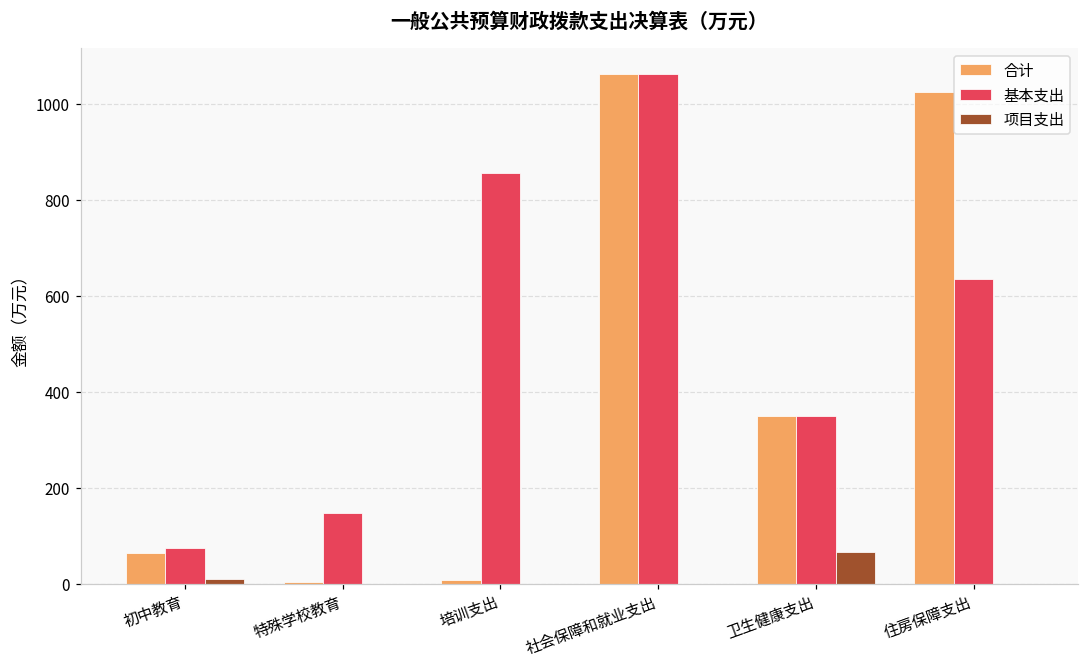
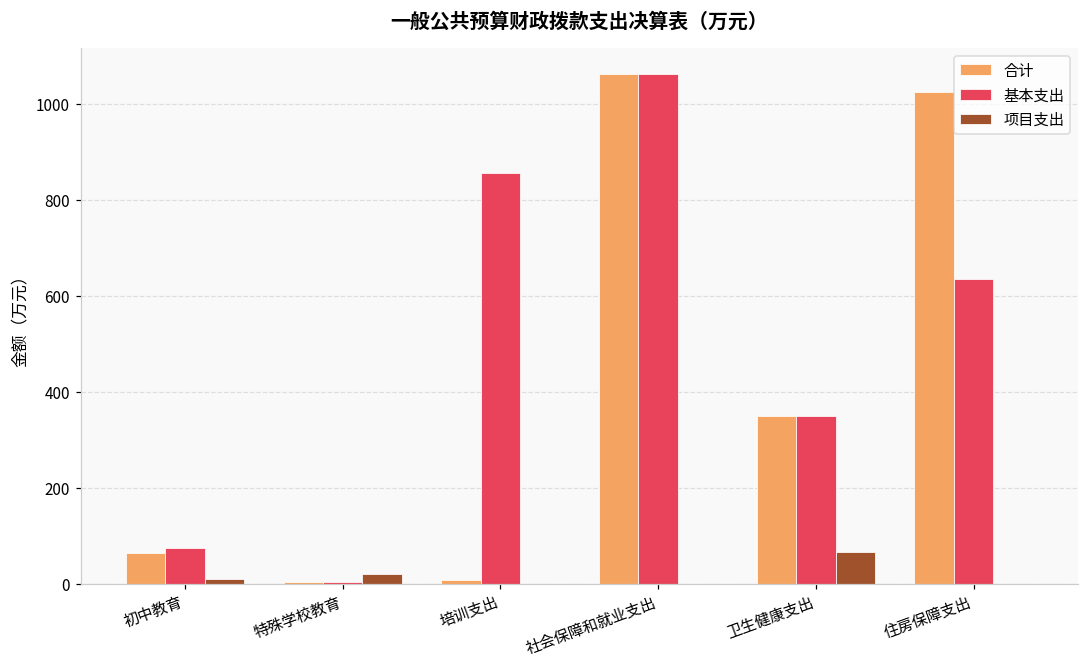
  {
    "合计": {
      "初中教育": 60,
      "培训支出": 10,
      "社会保障和就业支出": 1060,
      "卫生健康支出": 350,
      "住房保障支出": 1030
    },
    "基本支出": {
      "初中教育": 80,
-     "特殊学校教育": 150,
+     "特殊学校教育": 0,
      "培训支出": 860,
      "社会保障和就业支出": 1060,
      "卫生健康支出": 350,
      "住房保障支出": 640
    },
    "项目支出": {
      "初中教育": 10,
-     "特殊学校教育": 0,
+     "特殊学校教育": 20,
      "培训支出": 0,
      "社会保障和就业支出": 0,
      "卫生健康支出": 70,
      "住房保障支出": 0
    }
  }
